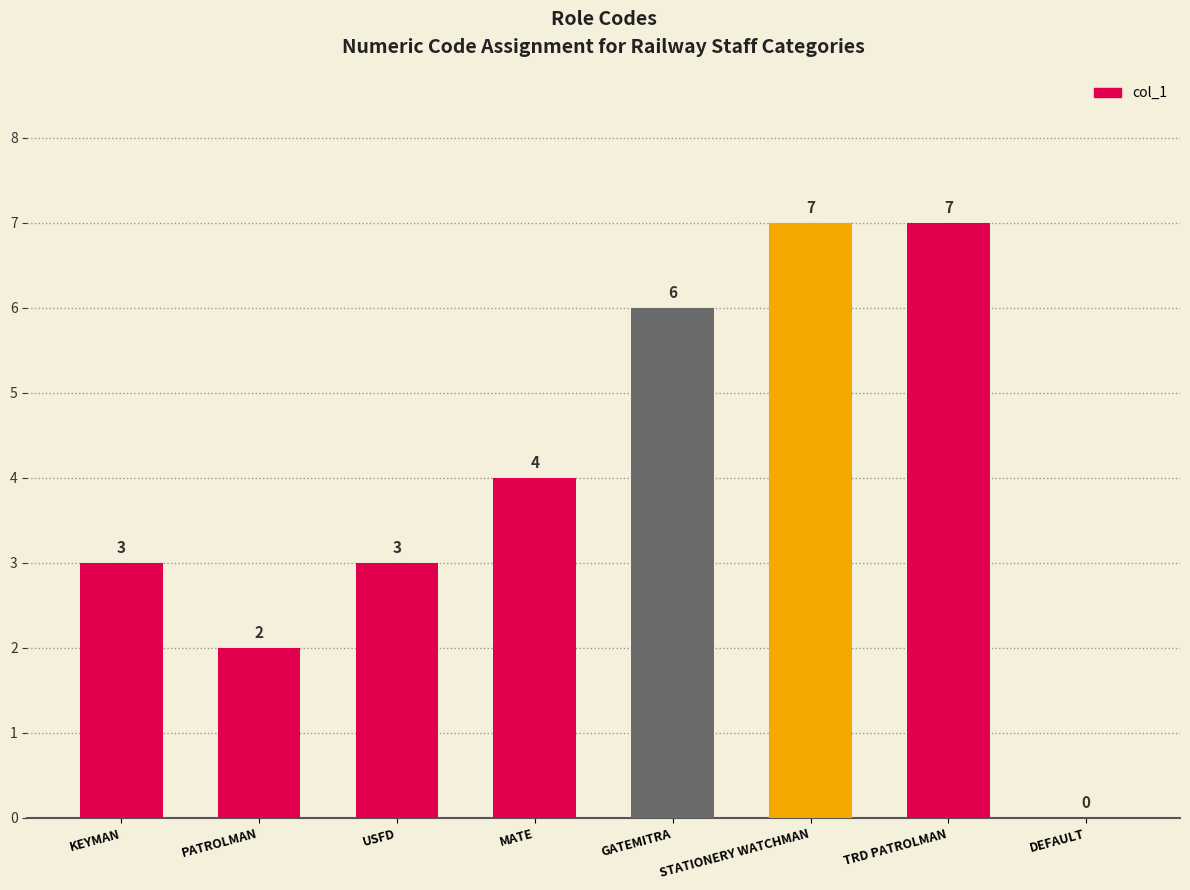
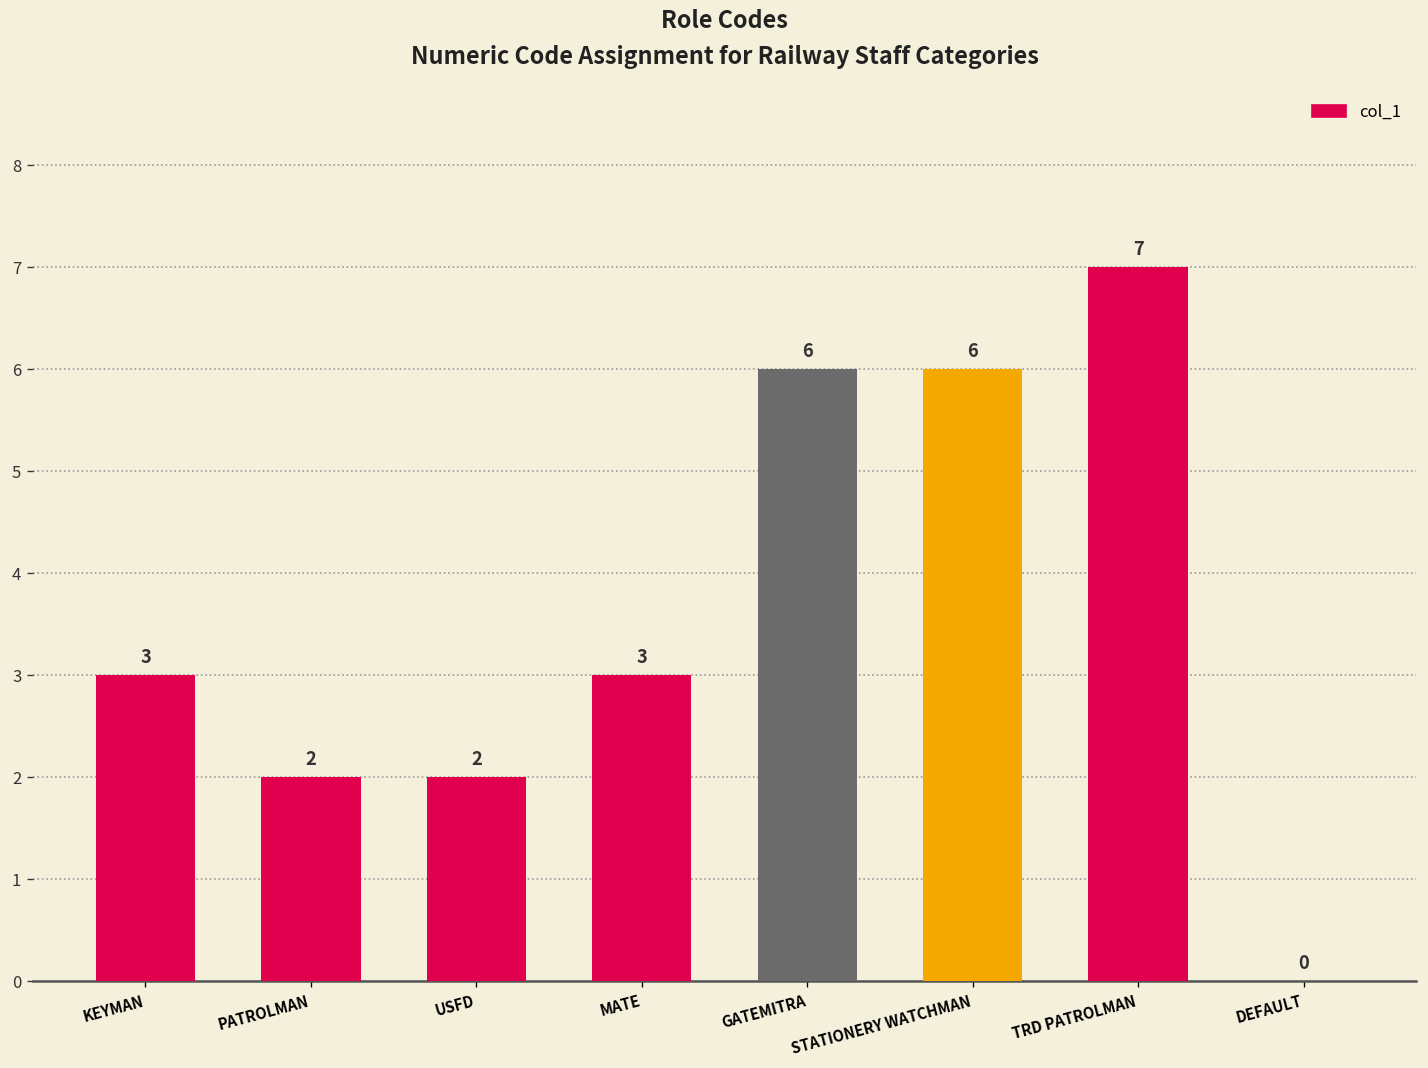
  {
    "KEYMAN": 3,
    "PATROLMAN": 2,
-   "USFD": 3,
-   "MATE": 4,
+   "USFD": 2,
+   "MATE": 3,
    "GATEMITRA": 6,
-   "STATIONERY WATCHMAN": 7,
+   "STATIONERY WATCHMAN": 6,
    "TRD PATROLMAN": 7,
    "DEFAULT": 0
  }
